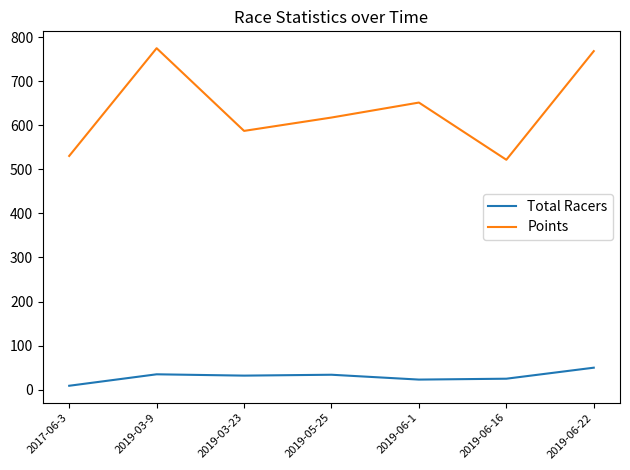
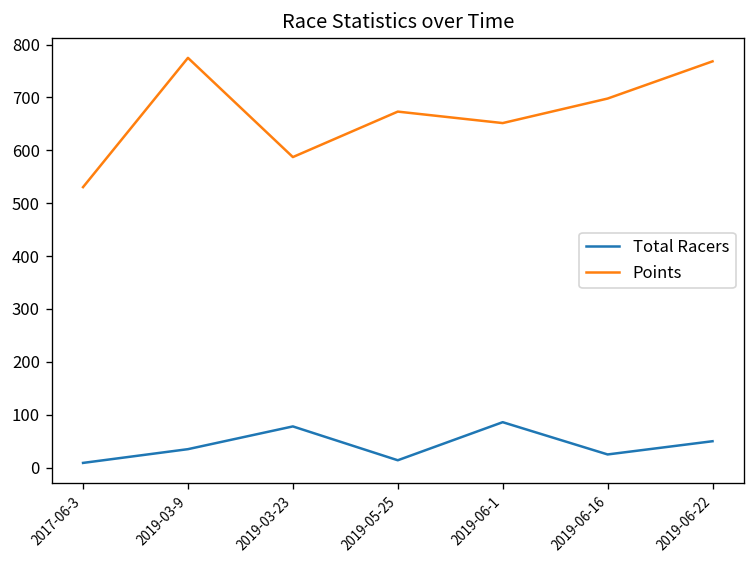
  {
    "Total Racers": {
      "2017-06-3": 10,
      "2019-03-9": 40,
-     "2019-03-23": 30,
-     "2019-05-25": 30,
-     "2019-06-1": 20,
+     "2019-03-23": 80,
+     "2019-05-25": 10,
+     "2019-06-1": 90,
      "2019-06-16": 30,
      "2019-06-22": 50
    },
    "Points": {
      "2017-06-3": 530,
      "2019-03-9": 770,
      "2019-03-23": 590,
-     "2019-05-25": 620,
+     "2019-05-25": 670,
      "2019-06-1": 650,
-     "2019-06-16": 520,
+     "2019-06-16": 700,
      "2019-06-22": 770
    }
  }
